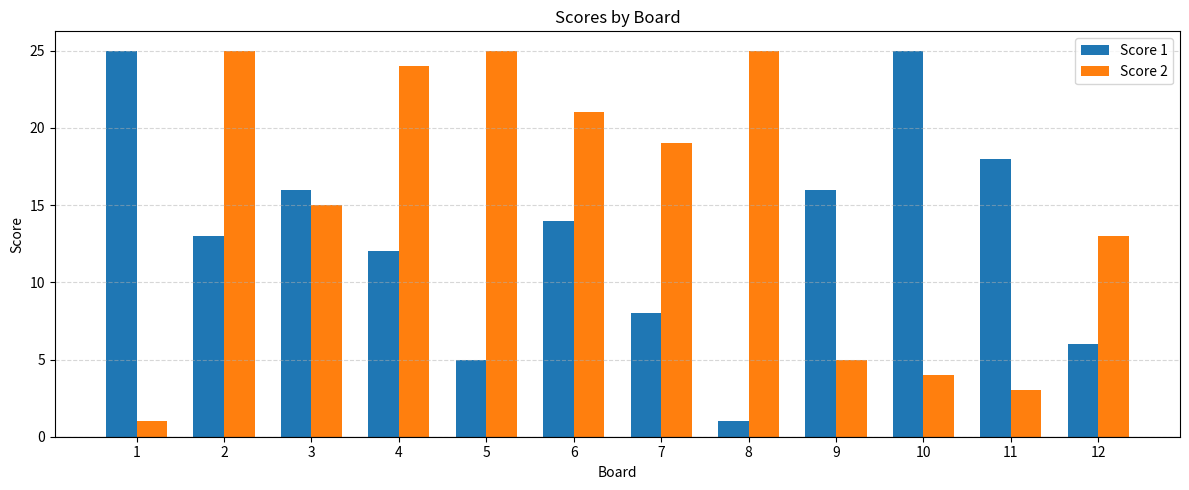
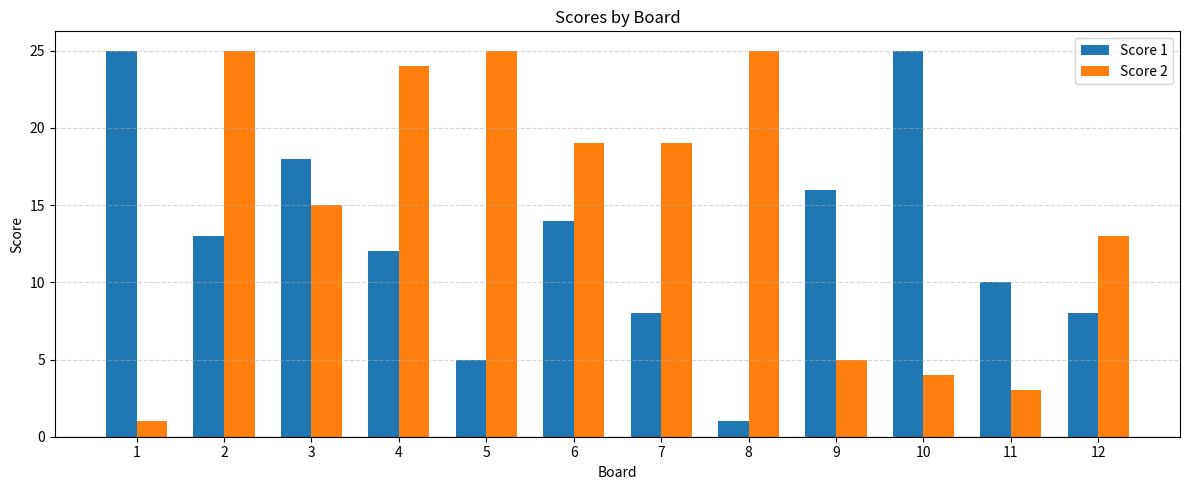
  {
    "Score 1": {
      "1": 25,
      "2": 13,
-     "3": 16,
+     "3": 18,
      "4": 12,
      "5": 5,
      "6": 14,
      "7": 8,
      "8": 1,
      "9": 16,
      "10": 25,
-     "11": 18,
-     "12": 6
+     "11": 10,
+     "12": 8
    },
    "Score 2": {
      "1": 1,
      "2": 25,
      "3": 15,
      "4": 24,
      "5": 25,
-     "6": 21,
+     "6": 19,
      "7": 19,
      "8": 25,
      "9": 5,
      "10": 4,
      "11": 3,
      "12": 13
    }
  }
